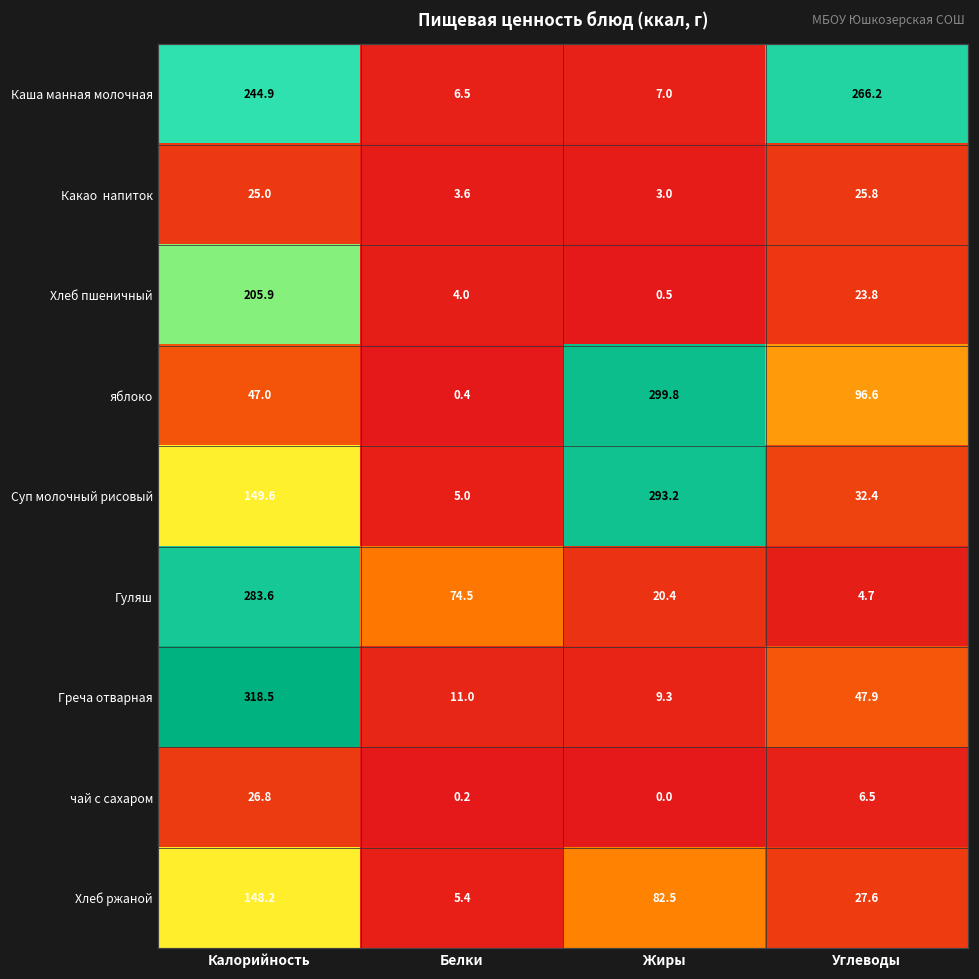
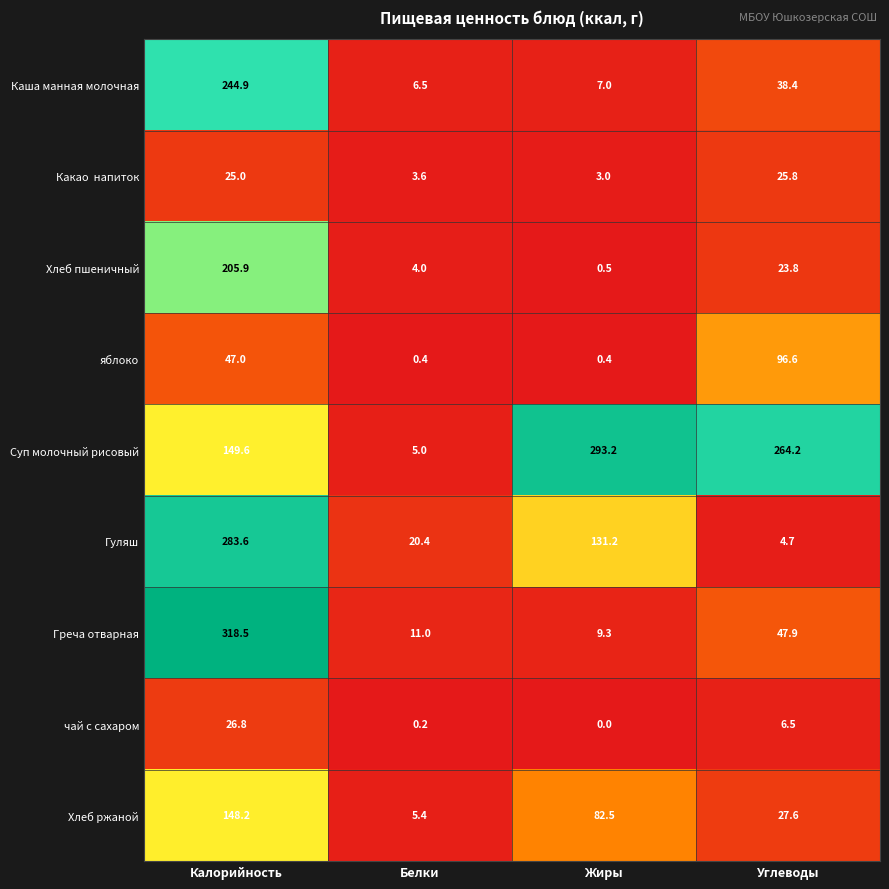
  {
    "Каша манная молочная": {
      "Калорийность": 244.9,
      "Белки": 6.5,
      "Жиры": 7.0,
-     "Углеводы": 266.2
+     "Углеводы": 38.4
    },
    "Какао напиток": {
      "Калорийность": 25.0,
      "Белки": 3.6,
      "Жиры": 3.0,
      "Углеводы": 25.8
    },
    "Хлеб пшеничный": {
      "Калорийность": 205.9,
      "Белки": 4.0,
      "Жиры": 0.5,
      "Углеводы": 23.8
    },
    "яблоко": {
      "Калорийность": 47.0,
      "Белки": 0.4,
-     "Жиры": 299.8,
+     "Жиры": 0.4,
      "Углеводы": 96.6
    },
    "Суп молочный рисовый": {
      "Калорийность": 149.6,
      "Белки": 5.0,
      "Жиры": 293.2,
-     "Углеводы": 32.4
+     "Углеводы": 264.2
    },
    "Гуляш": {
      "Калорийность": 283.6,
-     "Белки": 74.5,
-     "Жиры": 20.4,
+     "Белки": 20.4,
+     "Жиры": 131.2,
      "Углеводы": 4.7
    },
    "Греча отварная": {
      "Калорийность": 318.5,
      "Белки": 11.0,
      "Жиры": 9.3,
      "Углеводы": 47.9
    },
    "чай с сахаром": {
      "Калорийность": 26.8,
      "Белки": 0.2,
      "Жиры": 0.0,
      "Углеводы": 6.5
    },
    "Хлеб ржаной": {
      "Калорийность": 148.2,
      "Белки": 5.4,
      "Жиры": 82.5,
      "Углеводы": 27.6
    }
  }
